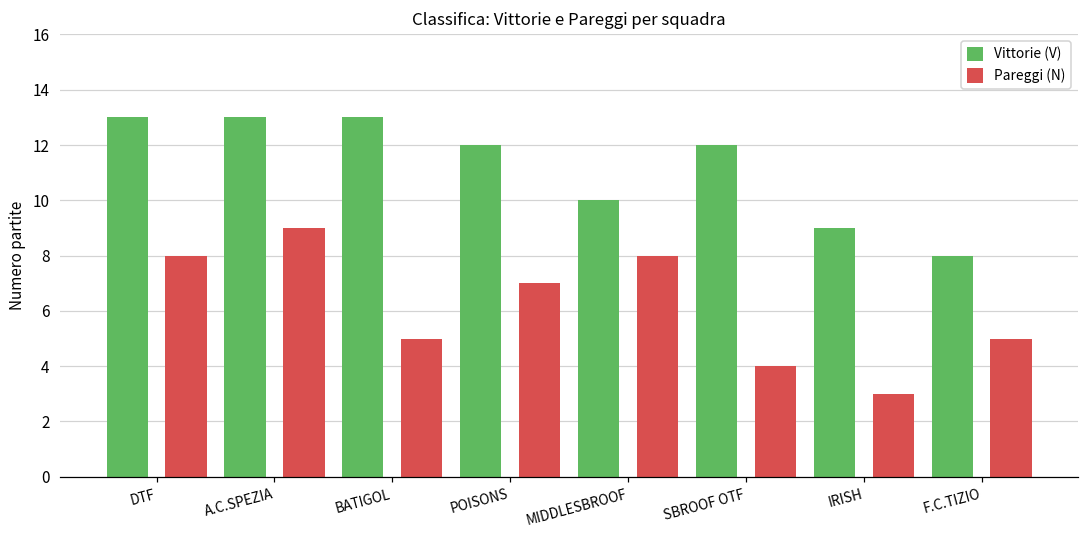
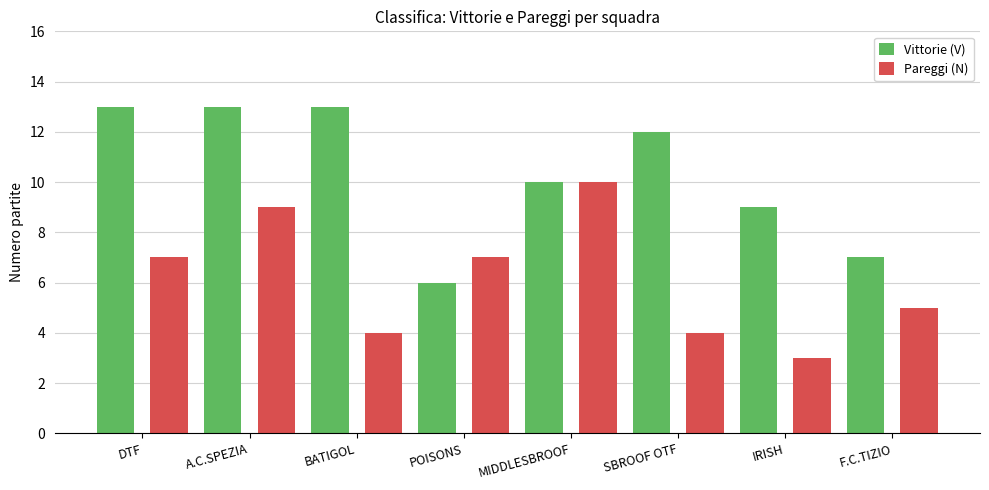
  {
    "Vittorie (V)": {
      "DTF": 13,
      "A.C.SPEZIA": 13,
      "BATIGOL": 13,
-     "POISONS": 12,
+     "POISONS": 6,
      "MIDDLESBROOF": 10,
      "SBROOF OTF": 12,
      "IRISH": 9,
-     "F.C.TIZIO": 8
+     "F.C.TIZIO": 7
    },
    "Pareggi (N)": {
-     "DTF": 8,
+     "DTF": 7,
      "A.C.SPEZIA": 9,
-     "BATIGOL": 5,
+     "BATIGOL": 4,
      "POISONS": 7,
-     "MIDDLESBROOF": 8,
+     "MIDDLESBROOF": 10,
      "SBROOF OTF": 4,
      "IRISH": 3,
      "F.C.TIZIO": 5
    }
  }
